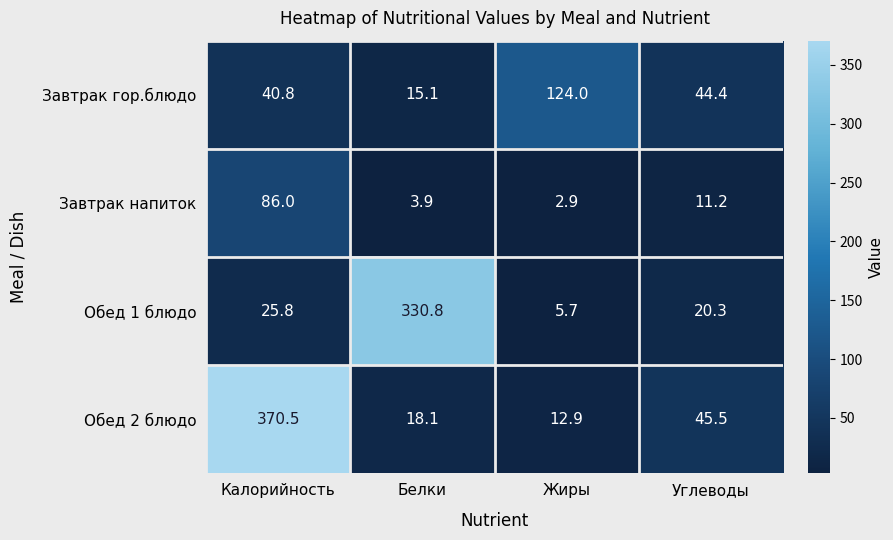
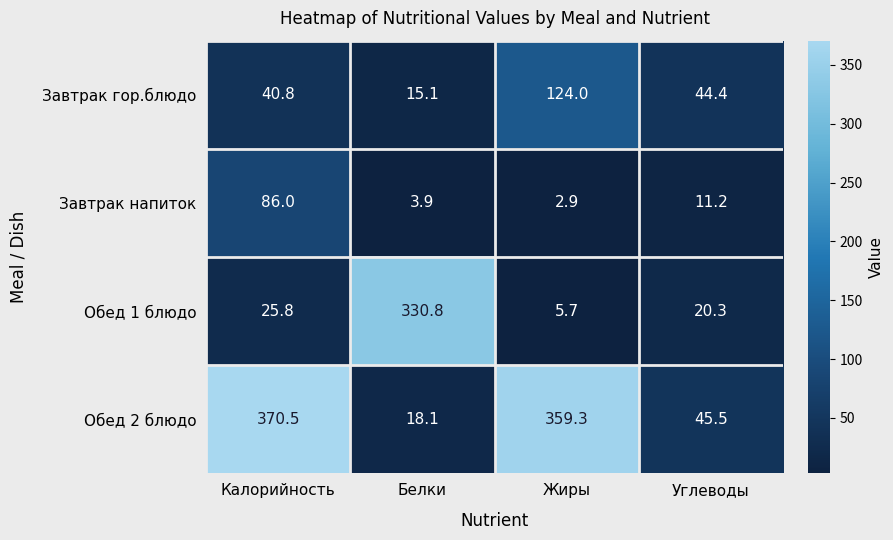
  {
    "Завтрак гор.блюдо": {
      "Калорийность": 40.8,
      "Белки": 15.1,
      "Жиры": 124.0,
      "Углеводы": 44.4
    },
    "Завтрак напиток": {
      "Калорийность": 86.0,
      "Белки": 3.9,
      "Жиры": 2.9,
      "Углеводы": 11.2
    },
    "Обед 1 блюдо": {
      "Калорийность": 25.8,
      "Белки": 330.8,
      "Жиры": 5.7,
      "Углеводы": 20.3
    },
    "Обед 2 блюдо": {
      "Калорийность": 370.5,
      "Белки": 18.1,
-     "Жиры": 12.9,
+     "Жиры": 359.3,
      "Углеводы": 45.5
    }
  }
